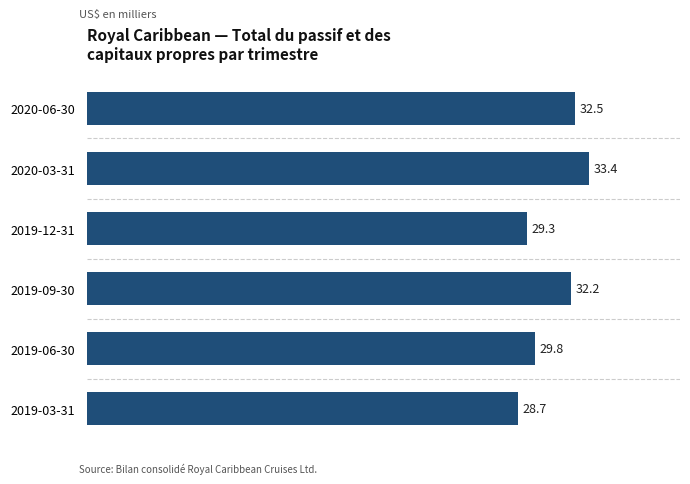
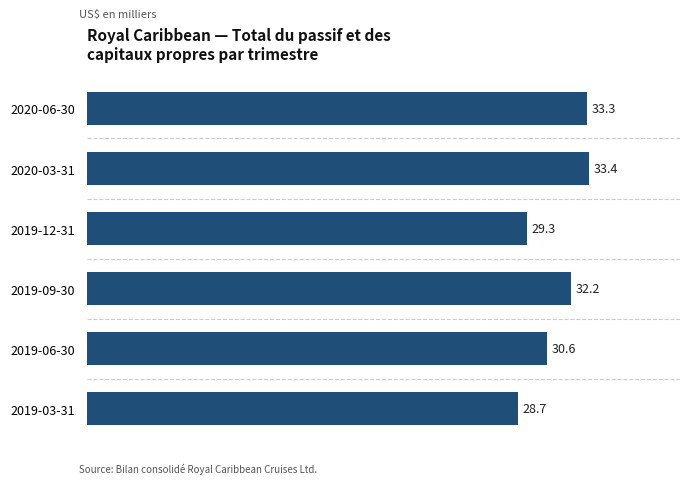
  {
-   "2020-06-30": 32.5,
+   "2020-06-30": 33.3,
    "2020-03-31": 33.4,
    "2019-12-31": 29.3,
    "2019-09-30": 32.2,
-   "2019-06-30": 29.8,
+   "2019-06-30": 30.6,
    "2019-03-31": 28.7
  }
